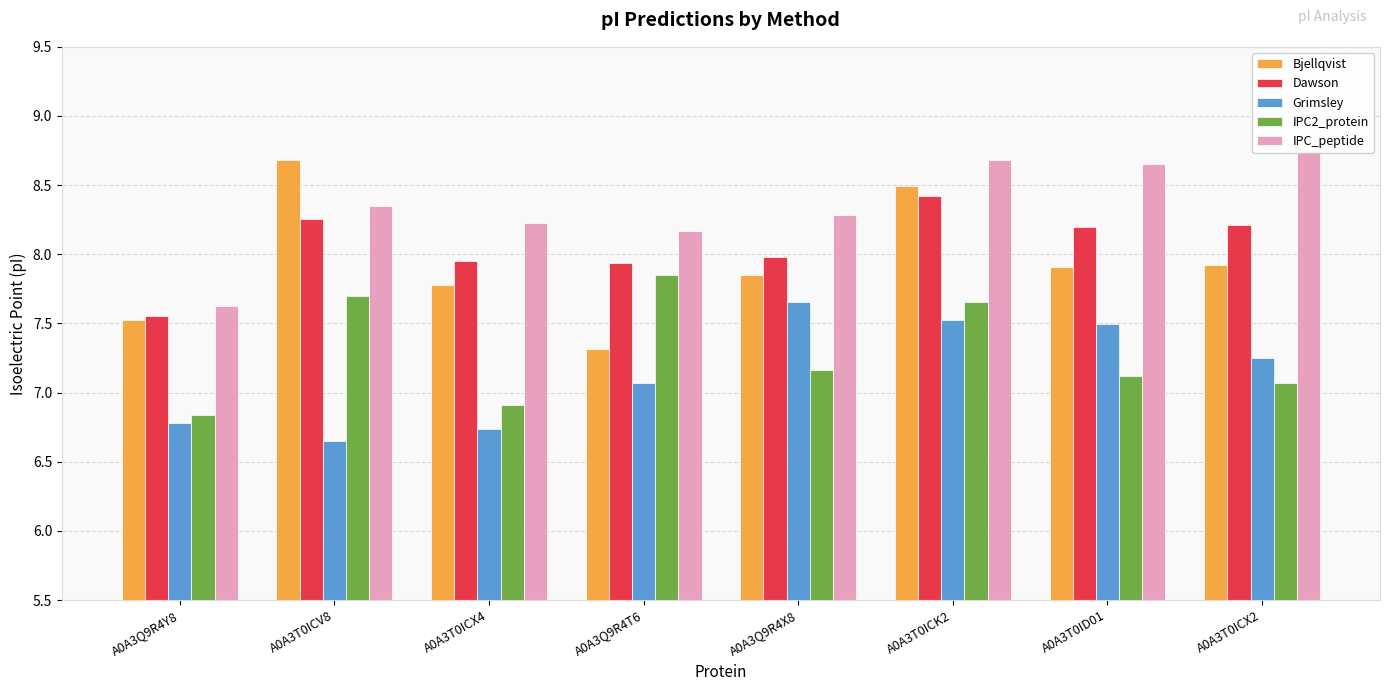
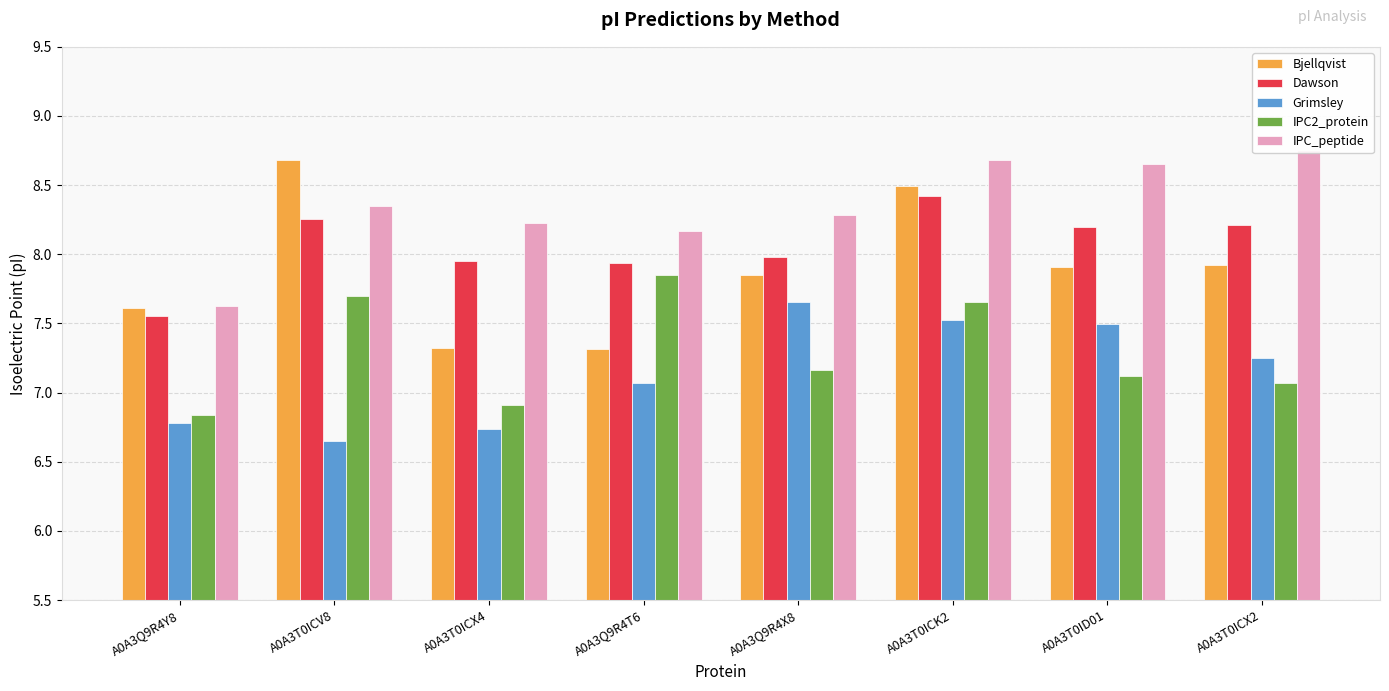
  {
    "Bjellqvist": {
-     "A0A3Q9R4Y8": 7.52,
+     "A0A3Q9R4Y8": 7.61,
      "A0A3T0ICV8": 8.68,
-     "A0A3T0ICX4": 7.78,
+     "A0A3T0ICX4": 7.32,
      "A0A3Q9R4T6": 7.31,
      "A0A3Q9R4X8": 7.85,
      "A0A3T0ICK2": 8.49,
      "A0A3T0ID01": 7.91,
      "A0A3T0ICX2": 7.92
    },
    "Dawson": {
      "A0A3Q9R4Y8": 7.56,
      "A0A3T0ICV8": 8.26,
      "A0A3T0ICX4": 7.95,
      "A0A3Q9R4T6": 7.94,
      "A0A3Q9R4X8": 7.98,
      "A0A3T0ICK2": 8.42,
      "A0A3T0ID01": 8.20,
      "A0A3T0ICX2": 8.21
    },
    "Grimsley": {
      "A0A3Q9R4Y8": 6.78,
      "A0A3T0ICV8": 6.65,
      "A0A3T0ICX4": 6.74,
      "A0A3Q9R4T6": 7.07,
      "A0A3Q9R4X8": 7.66,
      "A0A3T0ICK2": 7.53,
      "A0A3T0ID01": 7.50,
      "A0A3T0ICX2": 7.25
    },
    "IPC2_protein": {
      "A0A3Q9R4Y8": 6.84,
      "A0A3T0ICV8": 7.70,
      "A0A3T0ICX4": 6.91,
      "A0A3Q9R4T6": 7.85,
      "A0A3Q9R4X8": 7.16,
      "A0A3T0ICK2": 7.66,
      "A0A3T0ID01": 7.12,
      "A0A3T0ICX2": 7.07
    },
    "IPC_peptide": {
      "A0A3Q9R4Y8": 7.63,
      "A0A3T0ICV8": 8.35,
      "A0A3T0ICX4": 8.23,
      "A0A3Q9R4T6": 8.17,
      "A0A3Q9R4X8": 8.28,
      "A0A3T0ICK2": 8.68,
      "A0A3T0ID01": 8.65
    }
  }
